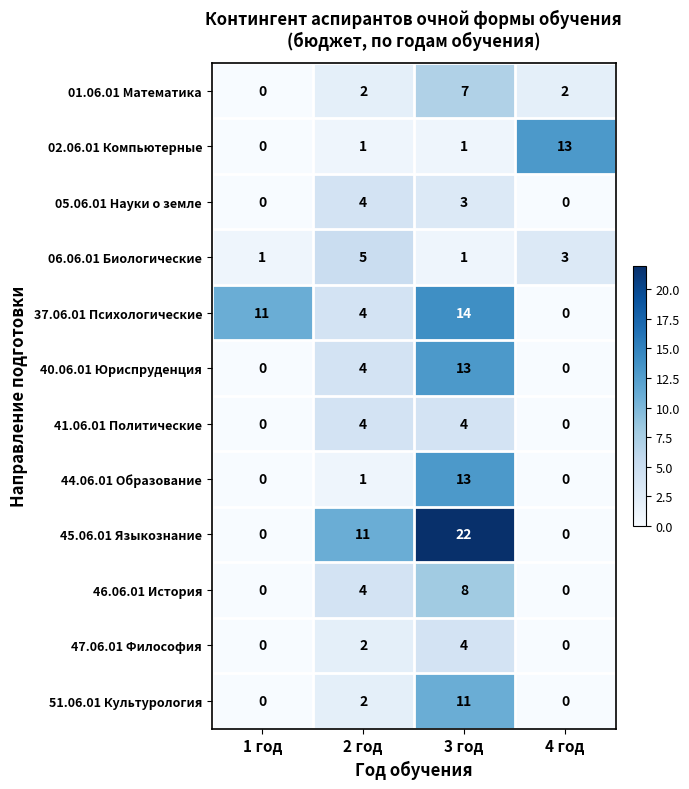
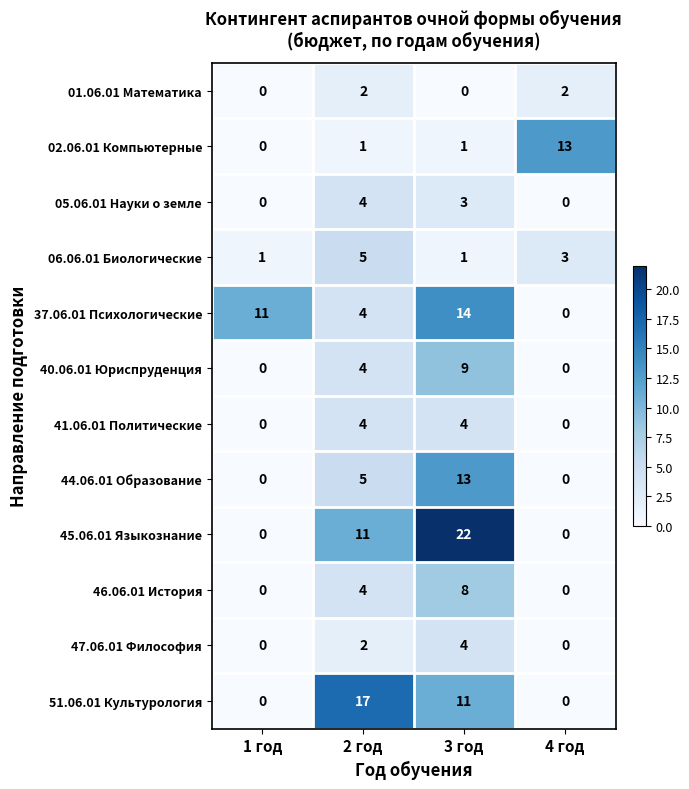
  {
    "01.06.01 Математика": {
      "1 год": 0,
      "2 год": 2,
-     "3 год": 7,
+     "3 год": 0,
      "4 год": 2
    },
    "02.06.01 Компьютерные": {
      "1 год": 0,
      "2 год": 1,
      "3 год": 1,
      "4 год": 13
    },
    "05.06.01 Науки о земле": {
      "1 год": 0,
      "2 год": 4,
      "3 год": 3,
      "4 год": 0
    },
    "06.06.01 Биологические": {
      "1 год": 1,
      "2 год": 5,
      "3 год": 1,
      "4 год": 3
    },
    "37.06.01 Психологические": {
      "1 год": 11,
      "2 год": 4,
      "3 год": 14,
      "4 год": 0
    },
    "40.06.01 Юриспруденция": {
      "1 год": 0,
      "2 год": 4,
-     "3 год": 13,
+     "3 год": 9,
      "4 год": 0
    },
    "41.06.01 Политические": {
      "1 год": 0,
      "2 год": 4,
      "3 год": 4,
      "4 год": 0
    },
    "44.06.01 Образование": {
      "1 год": 0,
-     "2 год": 1,
+     "2 год": 5,
      "3 год": 13,
      "4 год": 0
    },
    "45.06.01 Языкознание": {
      "1 год": 0,
      "2 год": 11,
      "3 год": 22,
      "4 год": 0
    },
    "46.06.01 История": {
      "1 год": 0,
      "2 год": 4,
      "3 год": 8,
      "4 год": 0
    },
    "47.06.01 Философия": {
      "1 год": 0,
      "2 год": 2,
      "3 год": 4,
      "4 год": 0
    },
    "51.06.01 Культурология": {
      "1 год": 0,
-     "2 год": 2,
+     "2 год": 17,
      "3 год": 11,
      "4 год": 0
    }
  }
